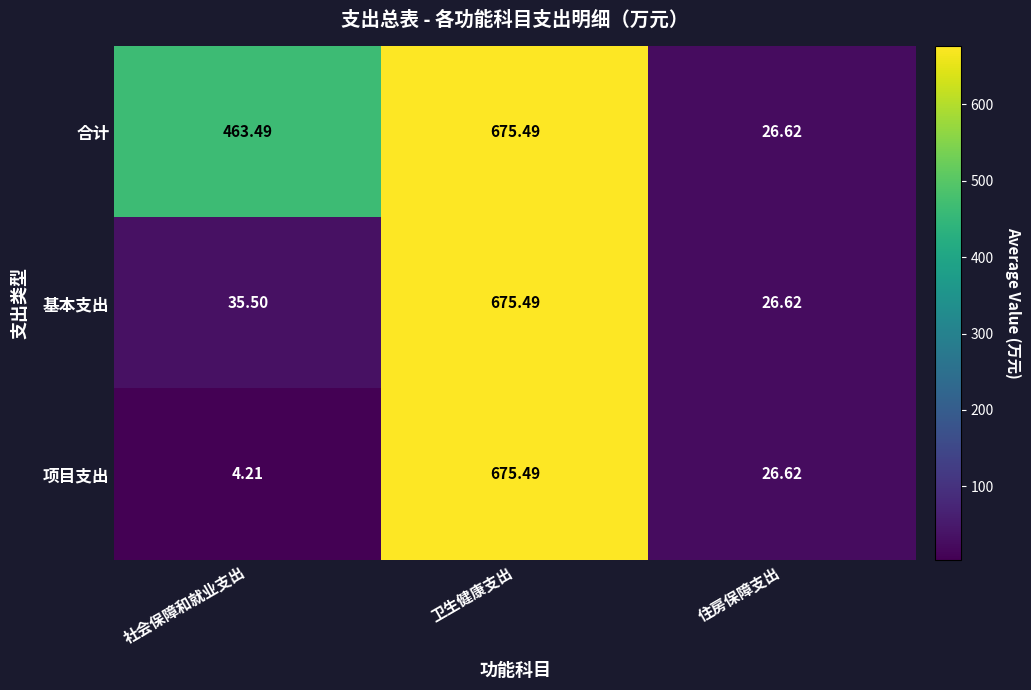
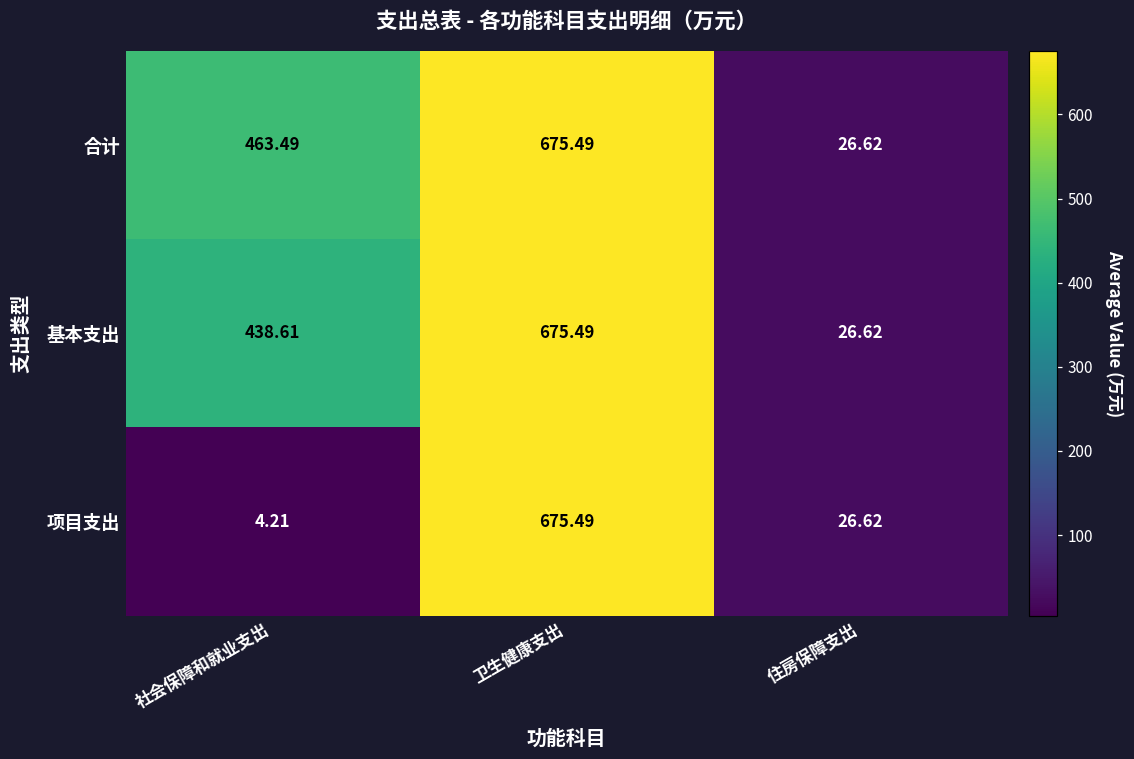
  {
    "合计": {
      "社会保障和就业支出": 463.49,
      "卫生健康支出": 675.49,
      "住房保障支出": 26.62
    },
    "基本支出": {
-     "社会保障和就业支出": 35.50,
+     "社会保障和就业支出": 438.61,
      "卫生健康支出": 675.49,
      "住房保障支出": 26.62
    },
    "项目支出": {
      "社会保障和就业支出": 4.21,
      "卫生健康支出": 675.49,
      "住房保障支出": 26.62
    }
  }
